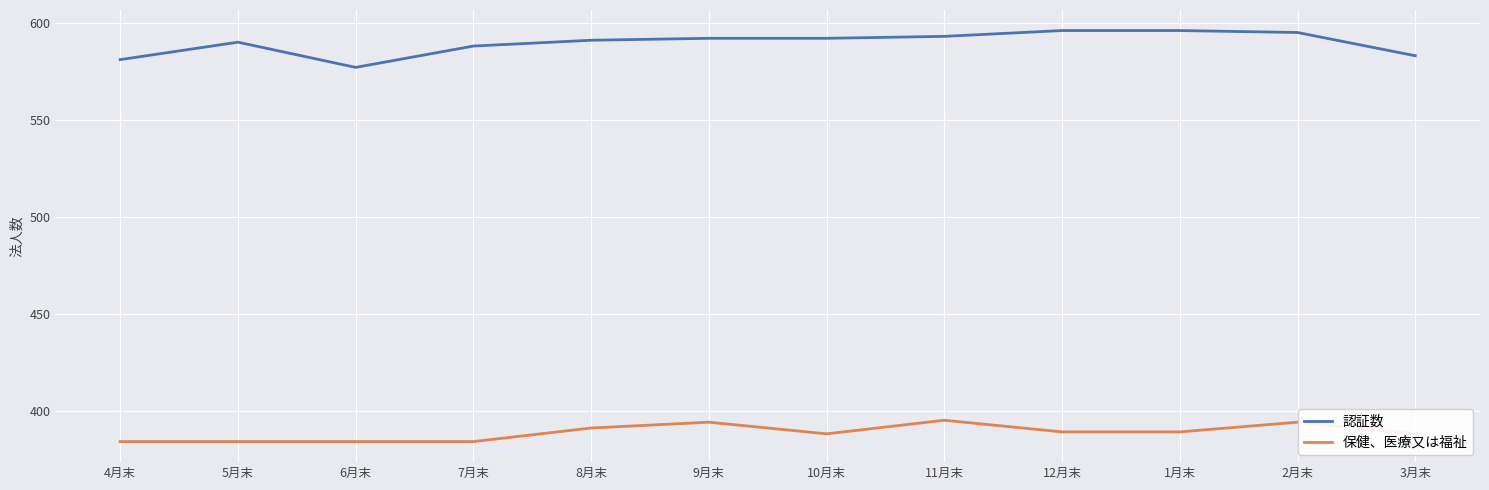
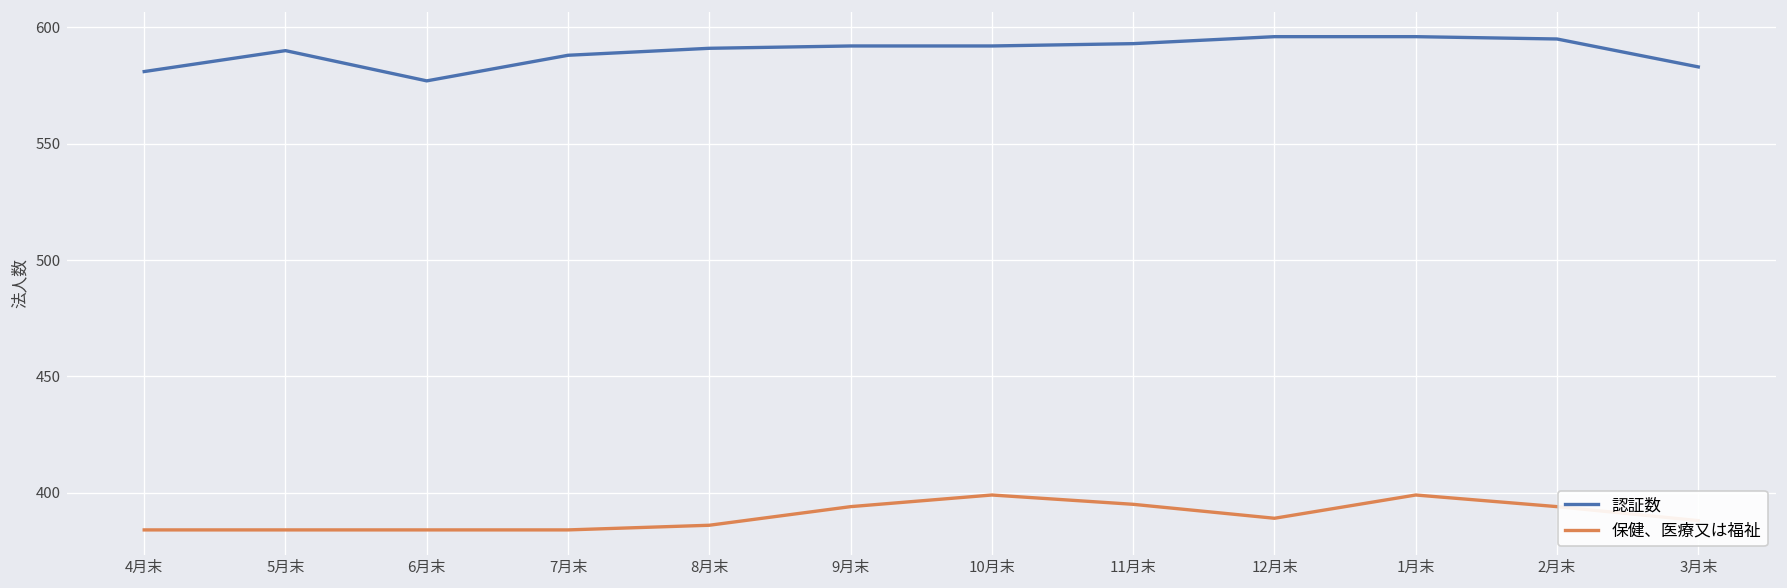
  {
    "認証数": {
      "4月末": 581,
      "5月末": 590,
      "6月末": 577,
      "7月末": 588,
      "8月末": 591,
      "9月末": 592,
      "10月末": 592,
      "11月末": 593,
      "12月末": 596,
      "1月末": 596,
      "2月末": 595,
      "3月末": 583
    },
    "保健、医療又は福祉": {
      "4月末": 384,
      "5月末": 384,
      "6月末": 384,
      "7月末": 384,
-     "8月末": 391,
+     "8月末": 386,
      "9月末": 394,
-     "10月末": 388,
+     "10月末": 399,
      "11月末": 395,
      "12月末": 389,
-     "1月末": 389,
+     "1月末": 399,
      "2月末": 394
    }
  }
